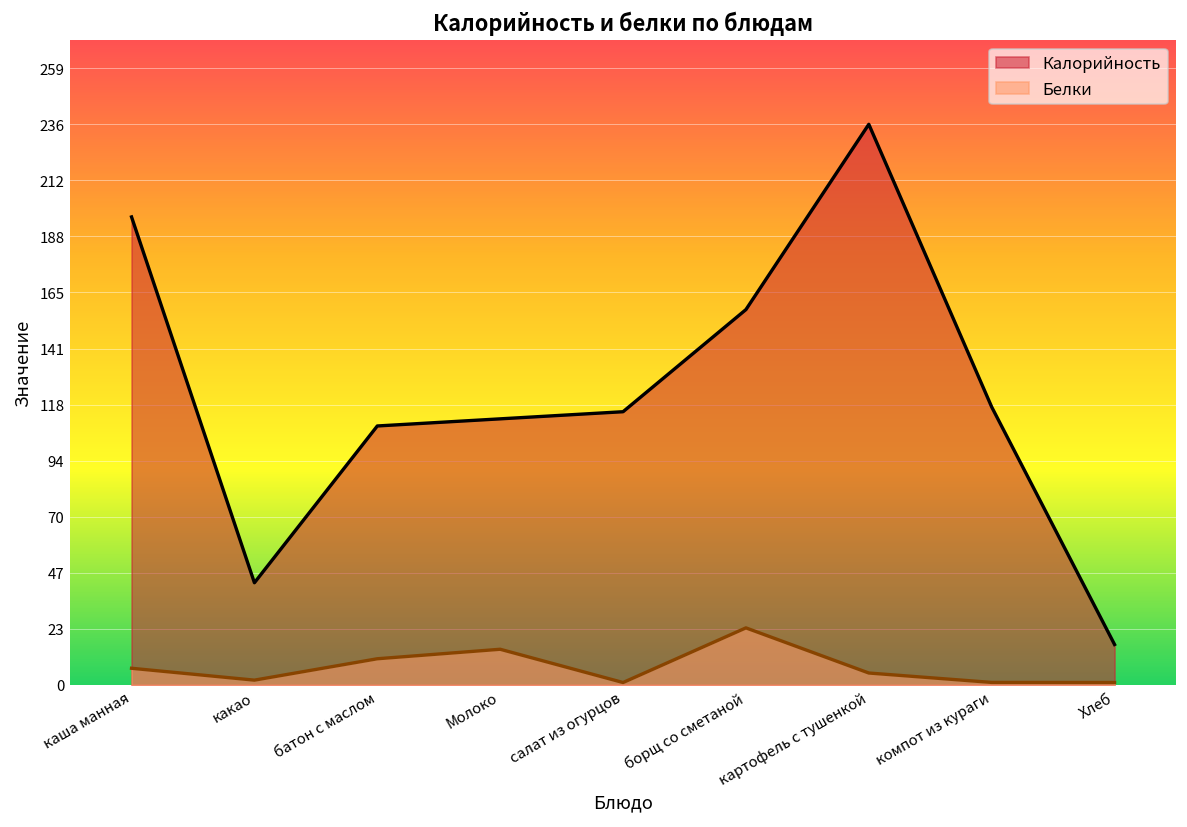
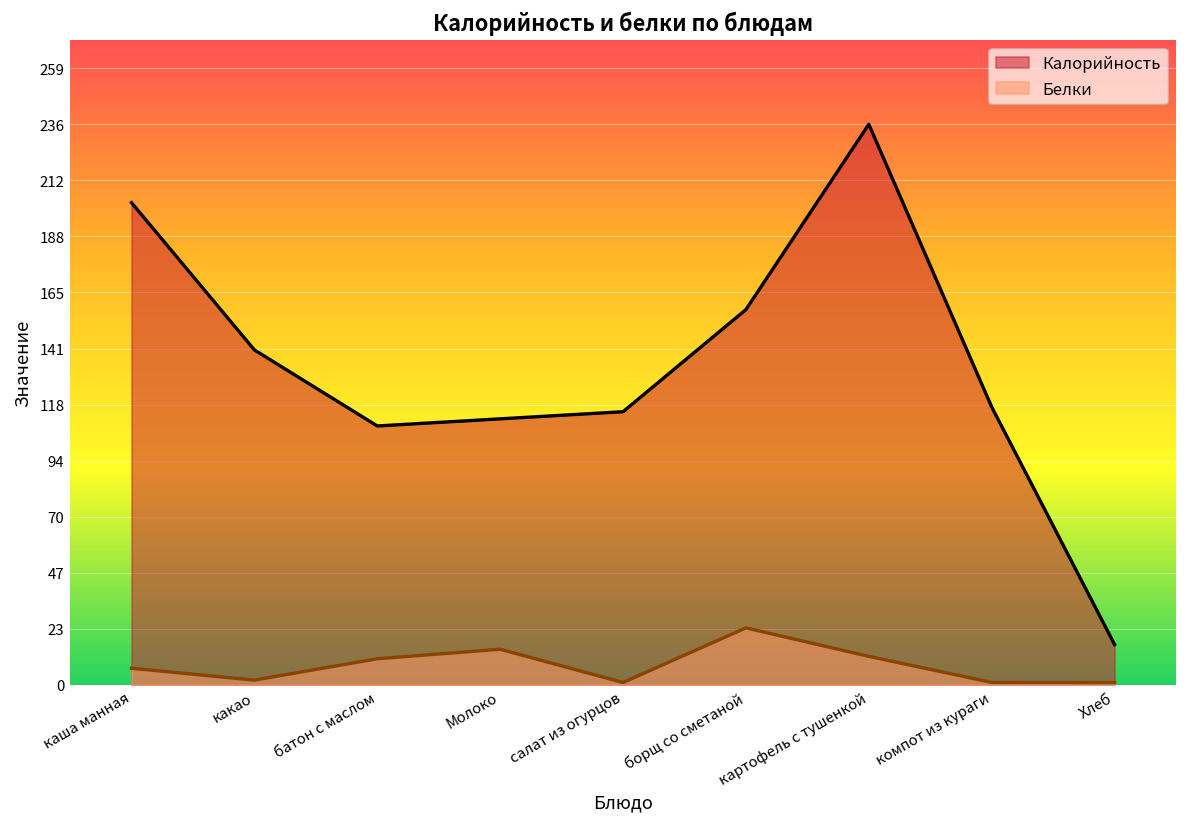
  {
    "Калорийность": {
-     "каша манная": 197,
-     "какао": 43,
+     "каша манная": 203,
+     "какао": 141,
      "батон с маслом": 109,
      "Молоко": 112,
      "салат из огурцов": 115,
      "борщ со сметаной": 158,
      "картофель с тушенкой": 236,
      "компот из кураги": 117,
      "Хлеб": 17
    },
    "Белки": {
      "каша манная": 7,
      "какао": 2,
      "батон с маслом": 11,
      "Молоко": 15,
      "салат из огурцов": 1,
      "борщ со сметаной": 24,
-     "картофель с тушенкой": 5,
+     "картофель с тушенкой": 12,
      "компот из кураги": 1,
      "Хлеб": 1
    }
  }
